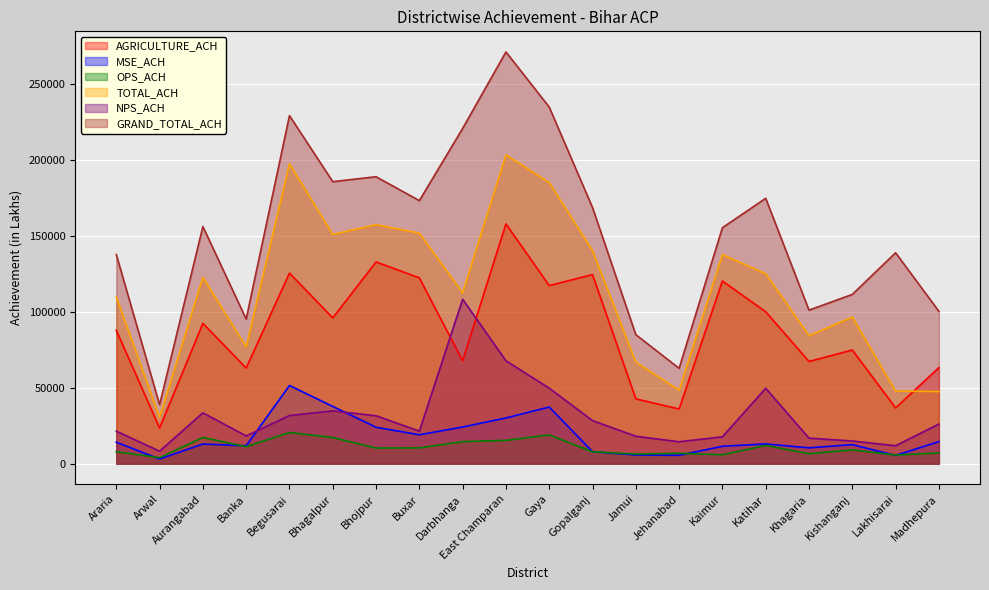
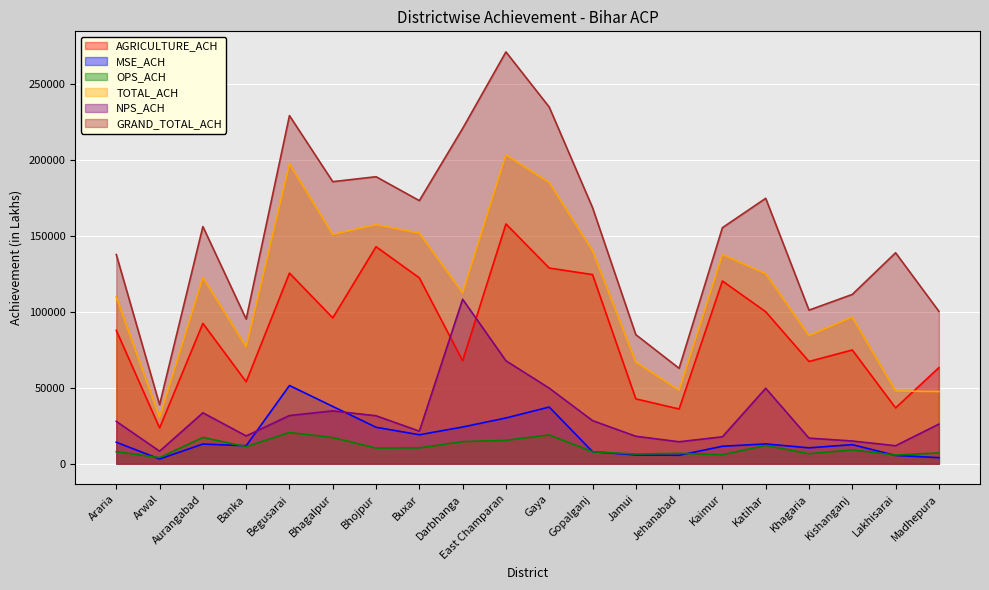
  {
    "AGRICULTURE_ACH": {
      "Araria": 88000,
      "Arwal": 24000,
      "Aurangabad": 92000,
-     "Banka": 63000,
+     "Banka": 54000,
      "Begusarai": 125000,
      "Bhagalpur": 96000,
-     "Bhojpur": 133000,
+     "Bhojpur": 143000,
      "Buxar": 122000,
      "Darbhanga": 68000,
      "East Champaran": 158000,
-     "Gaya": 117000,
+     "Gaya": 129000,
      "Gopalganj": 124000,
      "Jamui": 43000,
      "Jehanabad": 36000,
      "Kaimur": 120000,
      "Katihar": 100000,
      "Khagaria": 67000,
      "Kishanganj": 75000,
      "Lakhisarai": 37000,
      "Madhepura": 63000
    },
    "MSE_ACH": {
      "Araria": 14000,
      "Aurangabad": 13000,
      "Begusarai": 51000,
      "Bhagalpur": 38000,
      "Bhojpur": 24000,
      "Buxar": 19000,
      "Darbhanga": 24000,
      "East Champaran": 30000,
      "Gaya": 37000,
      "Kaimur": 11000,
      "Khagaria": 10000,
      "Kishanganj": 13000,
-     "Madhepura": 15000
+     "Madhepura": 4000
    },
    "OPS_ACH": {
      "Araria": 8000,
      "Aurangabad": 17000,
      "Begusarai": 20000,
      "Bhagalpur": 17000,
      "Bhojpur": 10000,
      "Buxar": 10000,
      "Darbhanga": 15000,
      "East Champaran": 15000,
      "Gaya": 19000,
      "Kaimur": 6000,
      "Khagaria": 7000,
      "Kishanganj": 9000,
      "Madhepura": 7000
    },
    "TOTAL_ACH": {
      "Araria": 110000,
      "Arwal": 31000,
      "Aurangabad": 123000,
      "Banka": 77000,
      "Begusarai": 197000,
      "Bhagalpur": 151000,
      "Bhojpur": 157000,
      "Buxar": 152000,
      "Darbhanga": 112000,
      "East Champaran": 203000,
      "Gaya": 185000,
      "Gopalganj": 140000,
      "Jamui": 67000,
      "Jehanabad": 48000,
      "Kaimur": 138000,
      "Katihar": 125000,
      "Khagaria": 84000,
      "Kishanganj": 96000,
      "Lakhisarai": 48000,
      "Madhepura": 47000
    },
    "NPS_ACH": {
-     "Araria": 21000,
+     "Araria": 28000,
      "Arwal": 8000,
      "Aurangabad": 33000,
      "Banka": 18000,
      "Begusarai": 32000,
      "Bhagalpur": 35000,
      "Bhojpur": 32000,
      "Buxar": 21000,
      "Darbhanga": 108000,
      "East Champaran": 68000,
      "Gaya": 50000,
      "Gopalganj": 28000,
      "Jamui": 18000,
      "Jehanabad": 14000,
      "Kaimur": 18000,
      "Katihar": 50000,
      "Khagaria": 17000,
      "Kishanganj": 15000,
      "Lakhisarai": 12000,
      "Madhepura": 26000
    },
    "GRAND_TOTAL_ACH": {
      "Araria": 138000,
      "Arwal": 39000,
      "Aurangabad": 156000,
      "Banka": 95000,
      "Begusarai": 229000,
      "Bhagalpur": 186000,
      "Bhojpur": 189000,
      "Buxar": 173000,
      "Darbhanga": 221000,
      "East Champaran": 271000,
      "Gaya": 235000,
      "Gopalganj": 168000,
      "Jamui": 85000,
      "Jehanabad": 63000,
      "Kaimur": 155000,
      "Katihar": 175000,
      "Khagaria": 101000,
      "Kishanganj": 111000,
      "Lakhisarai": 139000,
      "Madhepura": 100000
    }
  }
